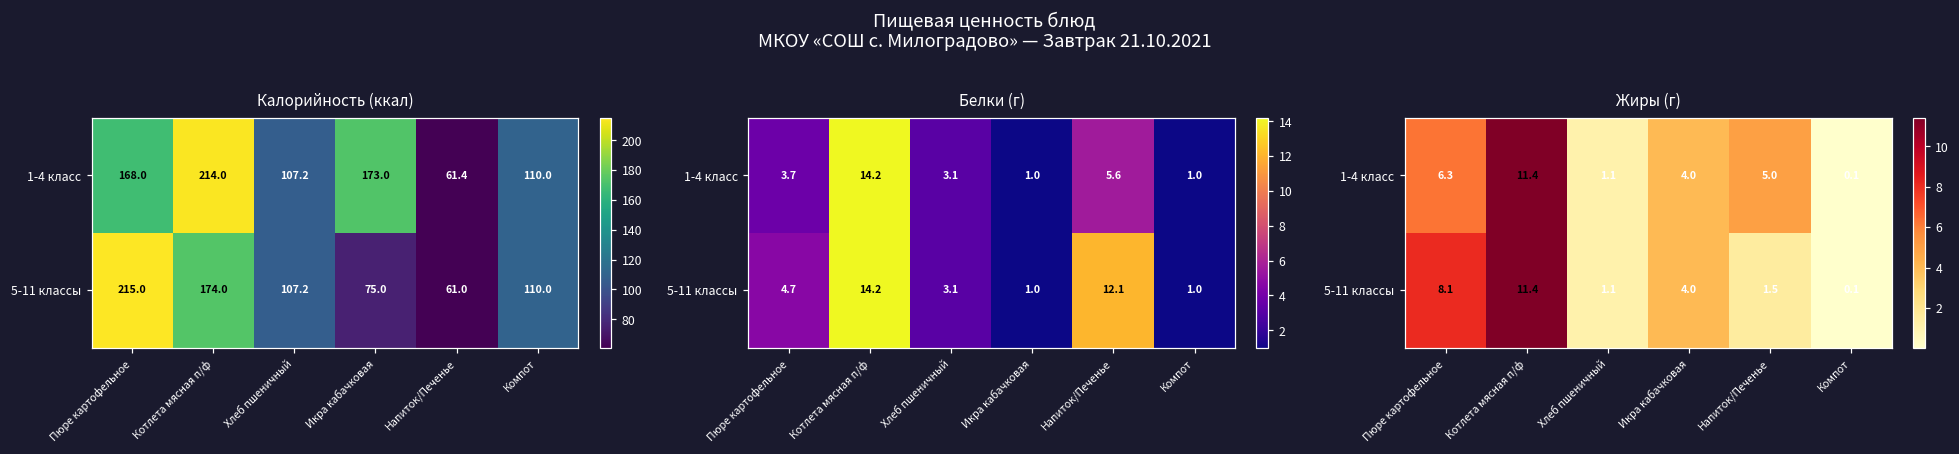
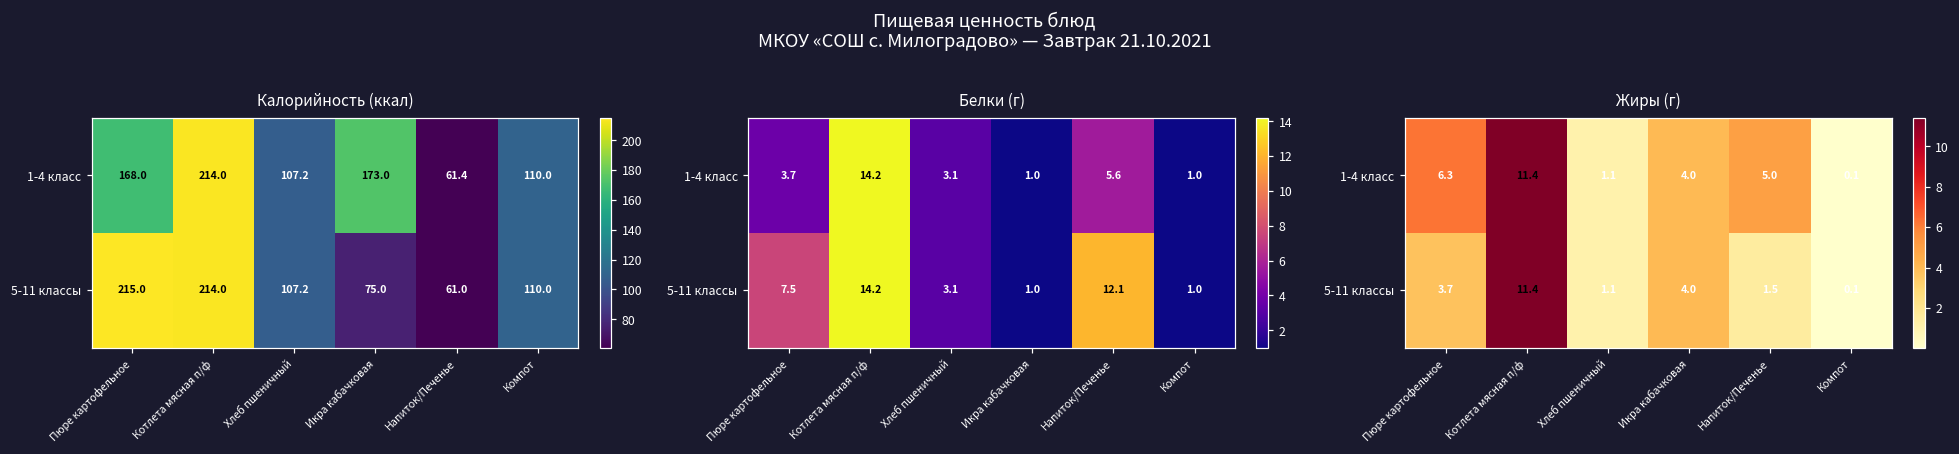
  {
    "Калорийность (ккал)": {
      "1-4 класс": {
        "Пюре картофельное": 168.0,
        "Котлета мясная п/ф": 214.0,
        "Хлеб пшеничный": 107.2,
        "Икра кабачковая": 173.0,
        "Напиток/Печенье": 61.4,
        "Компот": 110.0
      },
      "5-11 классы": {
        "Пюре картофельное": 215.0,
-       "Котлета мясная п/ф": 174.0,
+       "Котлета мясная п/ф": 214.0,
        "Хлеб пшеничный": 107.2,
        "Икра кабачковая": 75.0,
        "Напиток/Печенье": 61.0,
        "Компот": 110.0
      }
    },
    "Белки (г)": {
      "1-4 класс": {
        "Пюре картофельное": 3.7,
        "Котлета мясная п/ф": 14.2,
        "Хлеб пшеничный": 3.1,
        "Икра кабачковая": 1.0,
        "Напиток/Печенье": 5.6,
        "Компот": 1.0
      },
      "5-11 классы": {
-       "Пюре картофельное": 4.7,
+       "Пюре картофельное": 7.5,
        "Котлета мясная п/ф": 14.2,
        "Хлеб пшеничный": 3.1,
        "Икра кабачковая": 1.0,
        "Напиток/Печенье": 12.1,
        "Компот": 1.0
      }
    },
    "Жиры (г)": {
      "1-4 класс": {
        "Пюре картофельное": 6.3,
        "Котлета мясная п/ф": 11.4,
        "Хлеб пшеничный": 1.1,
        "Икра кабачковая": 4.0,
        "Напиток/Печенье": 5.0,
        "Компот": 0.1
      },
      "5-11 классы": {
-       "Пюре картофельное": 8.1,
+       "Пюре картофельное": 3.7,
        "Котлета мясная п/ф": 11.4,
        "Хлеб пшеничный": 1.1,
        "Икра кабачковая": 4.0,
        "Напиток/Печенье": 1.5,
        "Компот": 0.1
      }
    }
  }
